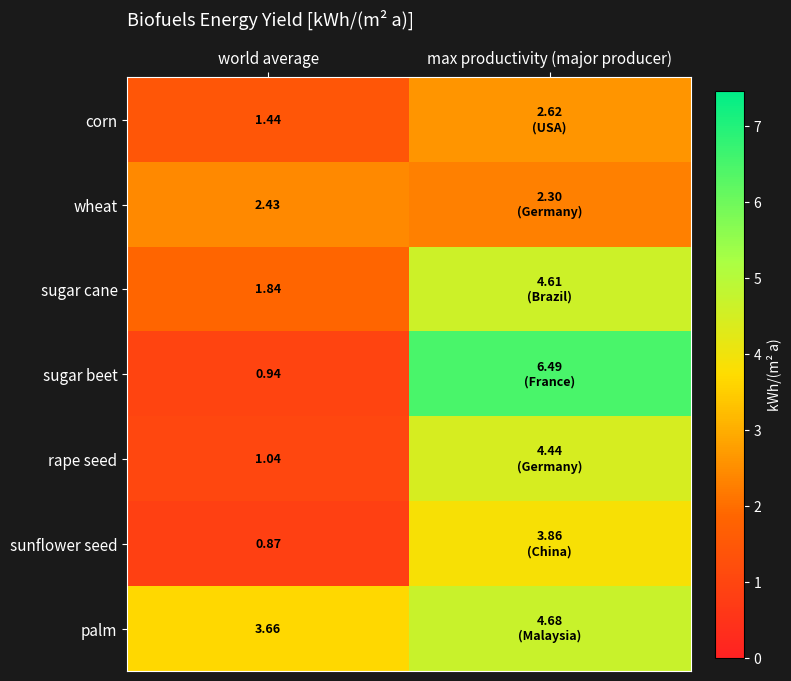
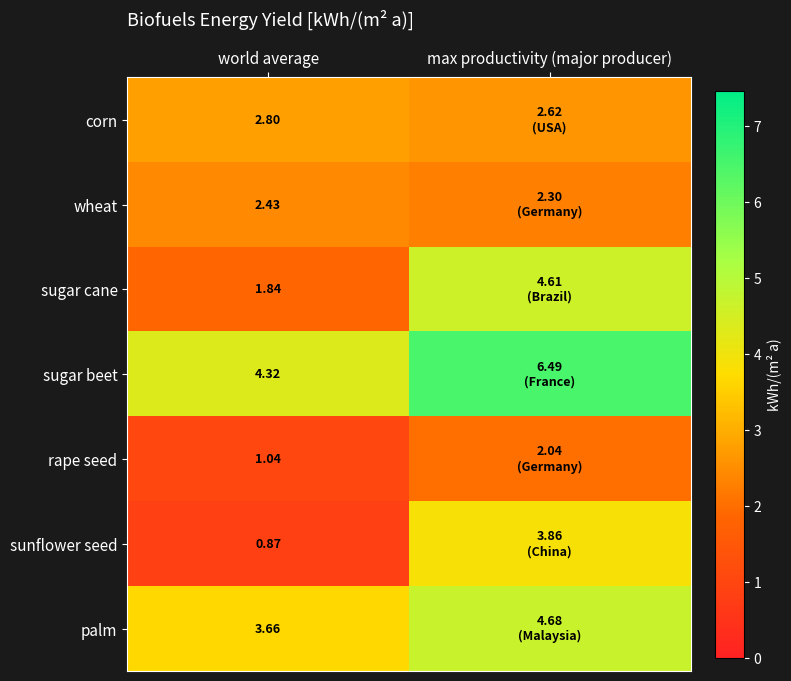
  {
    "corn": {
-     "world average": 1.44,
+     "world average": 2.80,
      "max productivity (major producer)": 2.62
    },
    "wheat": {
      "world average": 2.43,
      "max productivity (major producer)": 2.30
    },
    "sugar cane": {
      "world average": 1.84,
      "max productivity (major producer)": 4.61
    },
    "sugar beet": {
-     "world average": 0.94,
+     "world average": 4.32,
      "max productivity (major producer)": 6.49
    },
    "rape seed": {
      "world average": 1.04,
-     "max productivity (major producer)": 4.44
+     "max productivity (major producer)": 2.04
    },
    "sunflower seed": {
      "world average": 0.87,
      "max productivity (major producer)": 3.86
    },
    "palm": {
      "world average": 3.66,
      "max productivity (major producer)": 4.68
    }
  }
